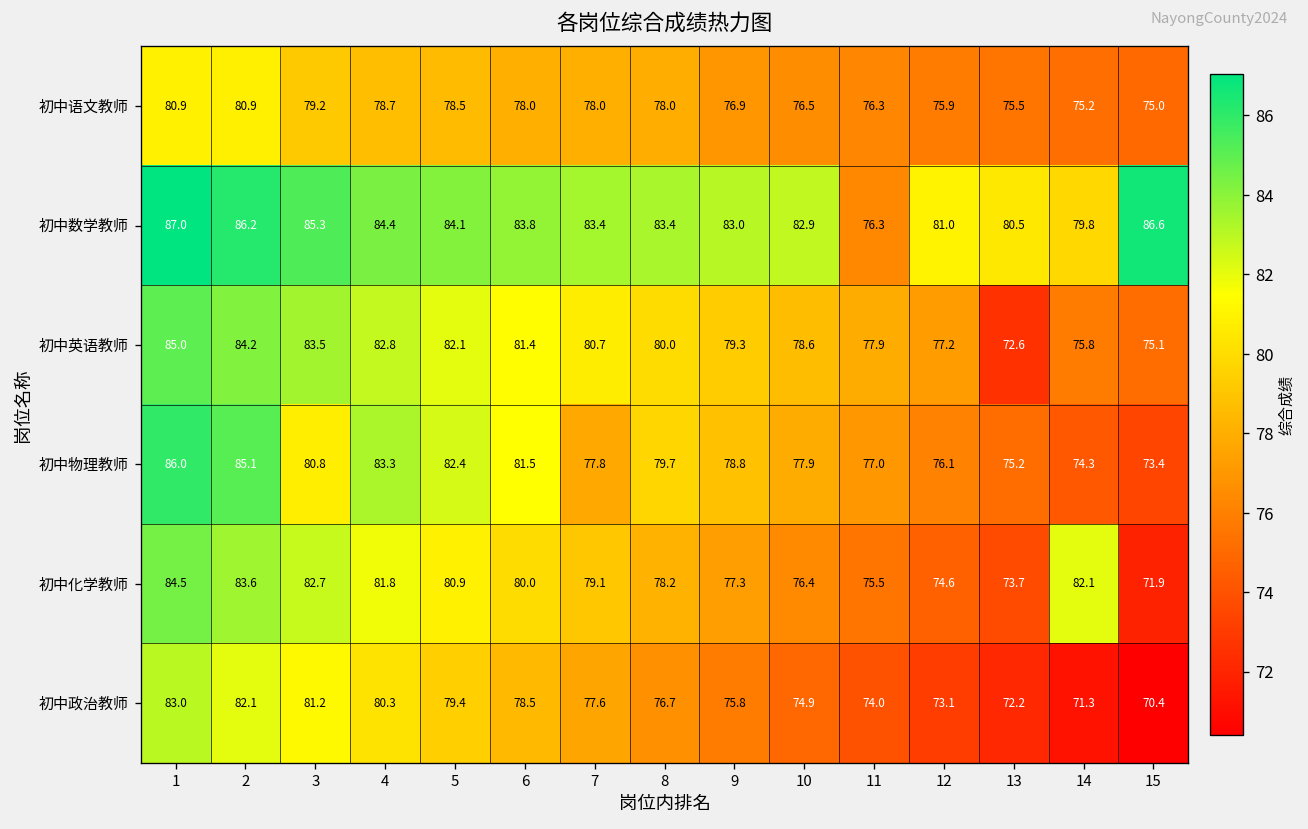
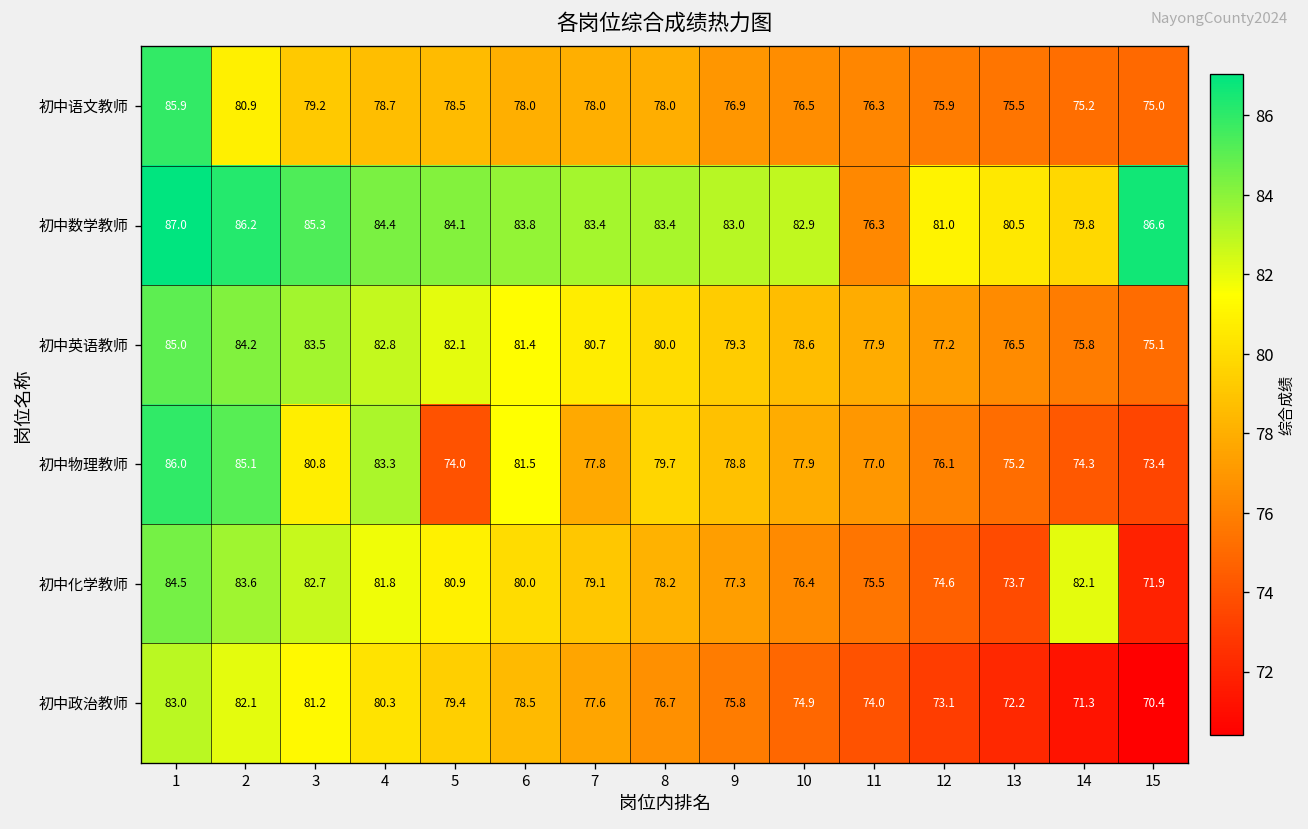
  {
    "初中语文教师": {
-     "1": 80.9,
+     "1": 85.9,
      "2": 80.9,
      "3": 79.2,
      "4": 78.7,
      "5": 78.5,
      "6": 78.0,
      "7": 78.0,
      "8": 78.0,
      "9": 76.9,
      "10": 76.5,
      "11": 76.3,
      "12": 75.9,
      "13": 75.5,
      "14": 75.2,
      "15": 75.0
    },
    "初中数学教师": {
      "1": 87.0,
      "2": 86.2,
      "3": 85.3,
      "4": 84.4,
      "5": 84.1,
      "6": 83.8,
      "7": 83.4,
      "8": 83.4,
      "9": 83.0,
      "10": 82.9,
      "11": 76.3,
      "12": 81.0,
      "13": 80.5,
      "14": 79.8,
      "15": 86.6
    },
    "初中英语教师": {
      "1": 85.0,
      "2": 84.2,
      "3": 83.5,
      "4": 82.8,
      "5": 82.1,
      "6": 81.4,
      "7": 80.7,
      "8": 80.0,
      "9": 79.3,
      "10": 78.6,
      "11": 77.9,
      "12": 77.2,
-     "13": 72.6,
+     "13": 76.5,
      "14": 75.8,
      "15": 75.1
    },
    "初中物理教师": {
      "1": 86.0,
      "2": 85.1,
      "3": 80.8,
      "4": 83.3,
-     "5": 82.4,
+     "5": 74.0,
      "6": 81.5,
      "7": 77.8,
      "8": 79.7,
      "9": 78.8,
      "10": 77.9,
      "11": 77.0,
      "12": 76.1,
      "13": 75.2,
      "14": 74.3,
      "15": 73.4
    },
    "初中化学教师": {
      "1": 84.5,
      "2": 83.6,
      "3": 82.7,
      "4": 81.8,
      "5": 80.9,
      "6": 80.0,
      "7": 79.1,
      "8": 78.2,
      "9": 77.3,
      "10": 76.4,
      "11": 75.5,
      "12": 74.6,
      "13": 73.7,
      "14": 82.1,
      "15": 71.9
    },
    "初中政治教师": {
      "1": 83.0,
      "2": 82.1,
      "3": 81.2,
      "4": 80.3,
      "5": 79.4,
      "6": 78.5,
      "7": 77.6,
      "8": 76.7,
      "9": 75.8,
      "10": 74.9,
      "11": 74.0,
      "12": 73.1,
      "13": 72.2,
      "14": 71.3,
      "15": 70.4
    }
  }
